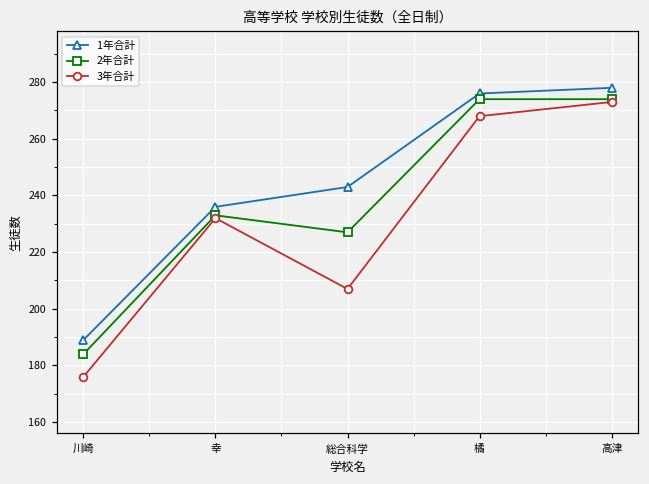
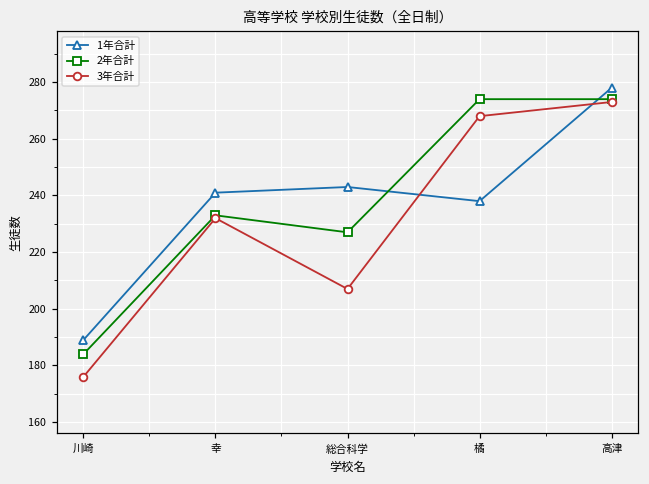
  {
    "1年合計": {
      "川崎": 189,
-     "幸": 236,
+     "幸": 241,
      "総合科学": 243,
-     "橘": 276,
+     "橘": 238,
      "高津": 278
    },
    "2年合計": {
      "川崎": 184,
      "総合科学": 227,
      "橘": 274,
      "高津": 274
    },
    "3年合計": {
      "川崎": 176,
      "総合科学": 207,
      "橘": 268,
      "高津": 273
    }
  }
